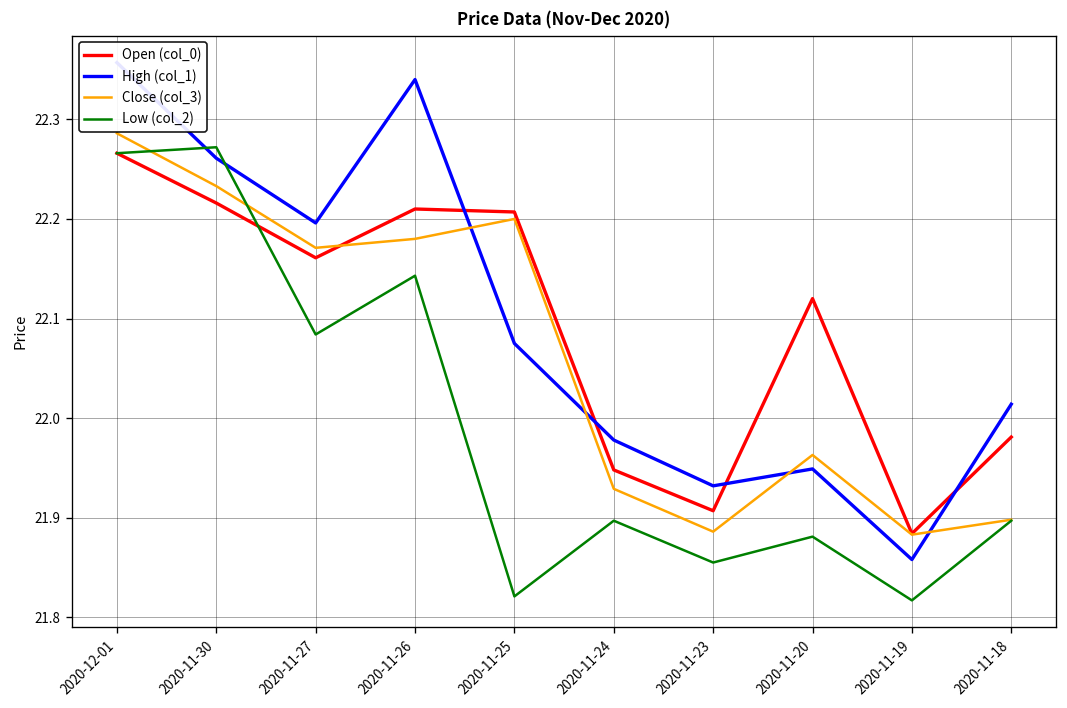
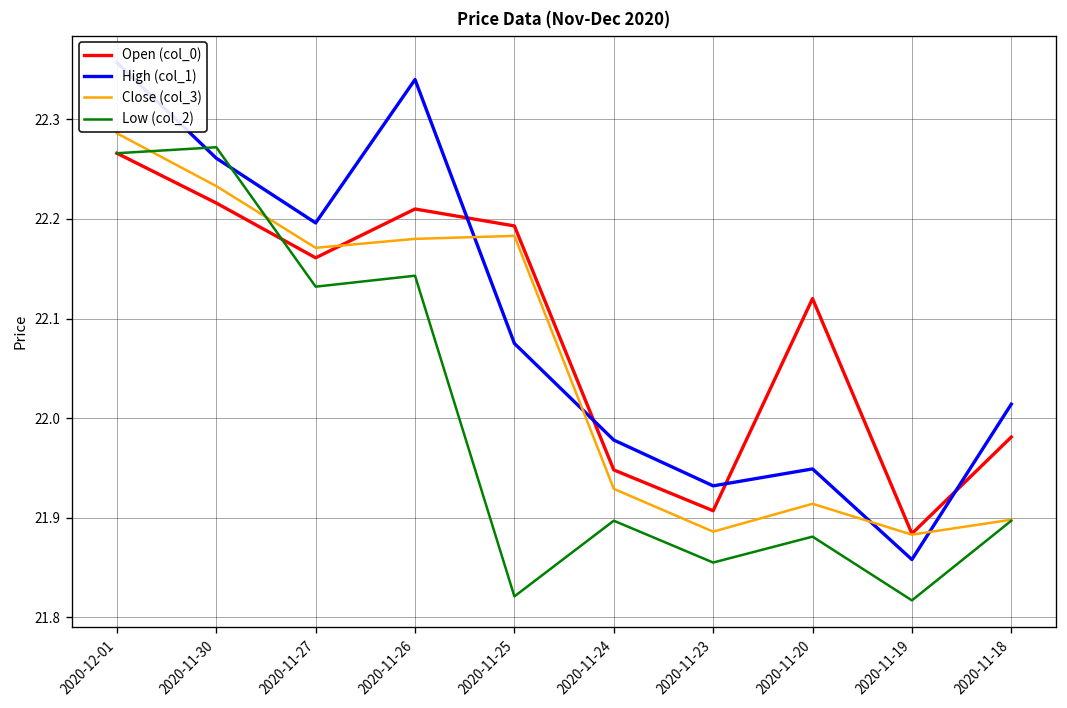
  {
    "Open (col_0)": {
      "2020-11-30": 22.22,
      "2020-11-27": 22.16,
      "2020-11-26": 22.21,
-     "2020-11-25": 22.21,
+     "2020-11-25": 22.19,
      "2020-11-24": 21.95,
      "2020-11-23": 21.91,
      "2020-11-20": 22.12,
      "2020-11-18": 21.98
    },
    "High (col_1)": {
      "2020-11-30": 22.26,
      "2020-11-27": 22.20,
      "2020-11-26": 22.34,
      "2020-11-25": 22.08,
      "2020-11-24": 21.98,
      "2020-11-23": 21.93,
      "2020-11-20": 21.95,
      "2020-11-19": 21.86,
      "2020-11-18": 22.01
    },
    "Close (col_3)": {
      "2020-12-01": 22.29,
      "2020-11-30": 22.23,
      "2020-11-27": 22.17,
      "2020-11-26": 22.18,
-     "2020-11-25": 22.20,
+     "2020-11-25": 22.18,
      "2020-11-24": 21.93,
      "2020-11-23": 21.89,
-     "2020-11-20": 21.96
+     "2020-11-20": 21.91
    },
    "Low (col_2)": {
      "2020-11-30": 22.27,
-     "2020-11-27": 22.08,
+     "2020-11-27": 22.13,
      "2020-11-26": 22.14,
      "2020-11-25": 21.82,
      "2020-11-24": 21.90,
      "2020-11-23": 21.86,
      "2020-11-20": 21.88,
      "2020-11-19": 21.82
    }
  }
